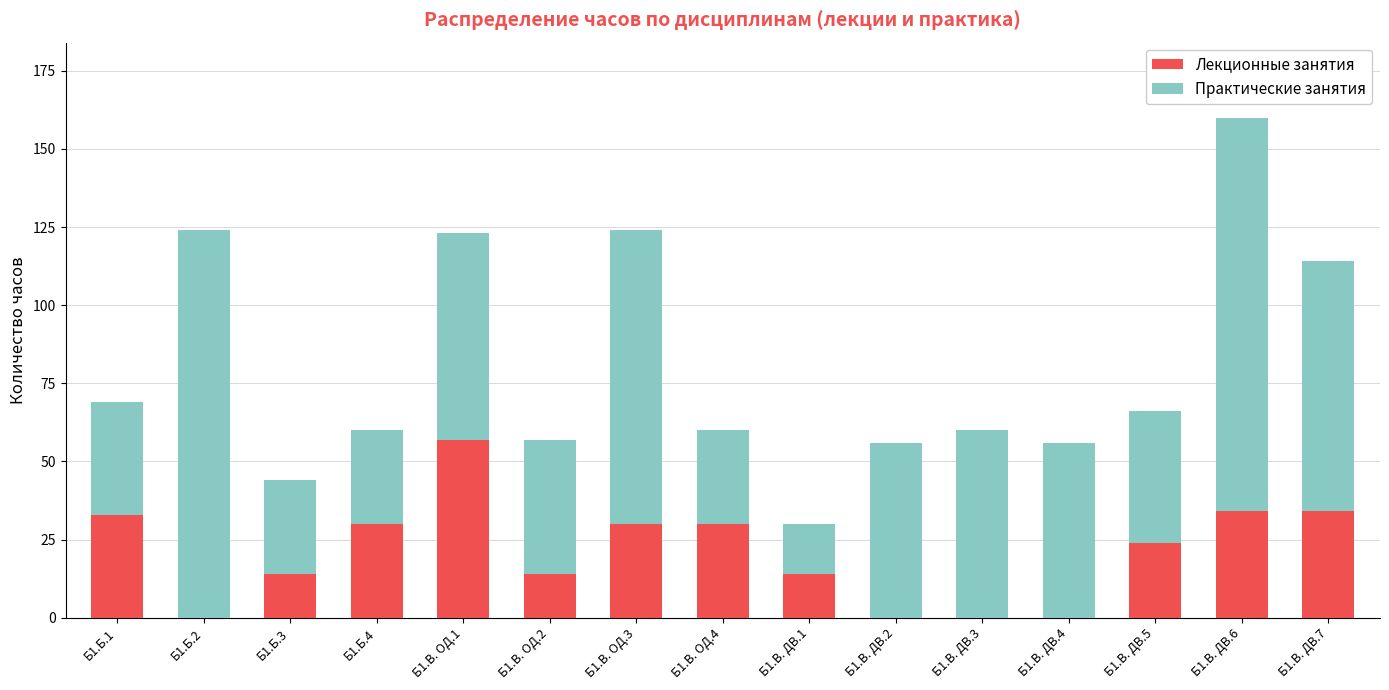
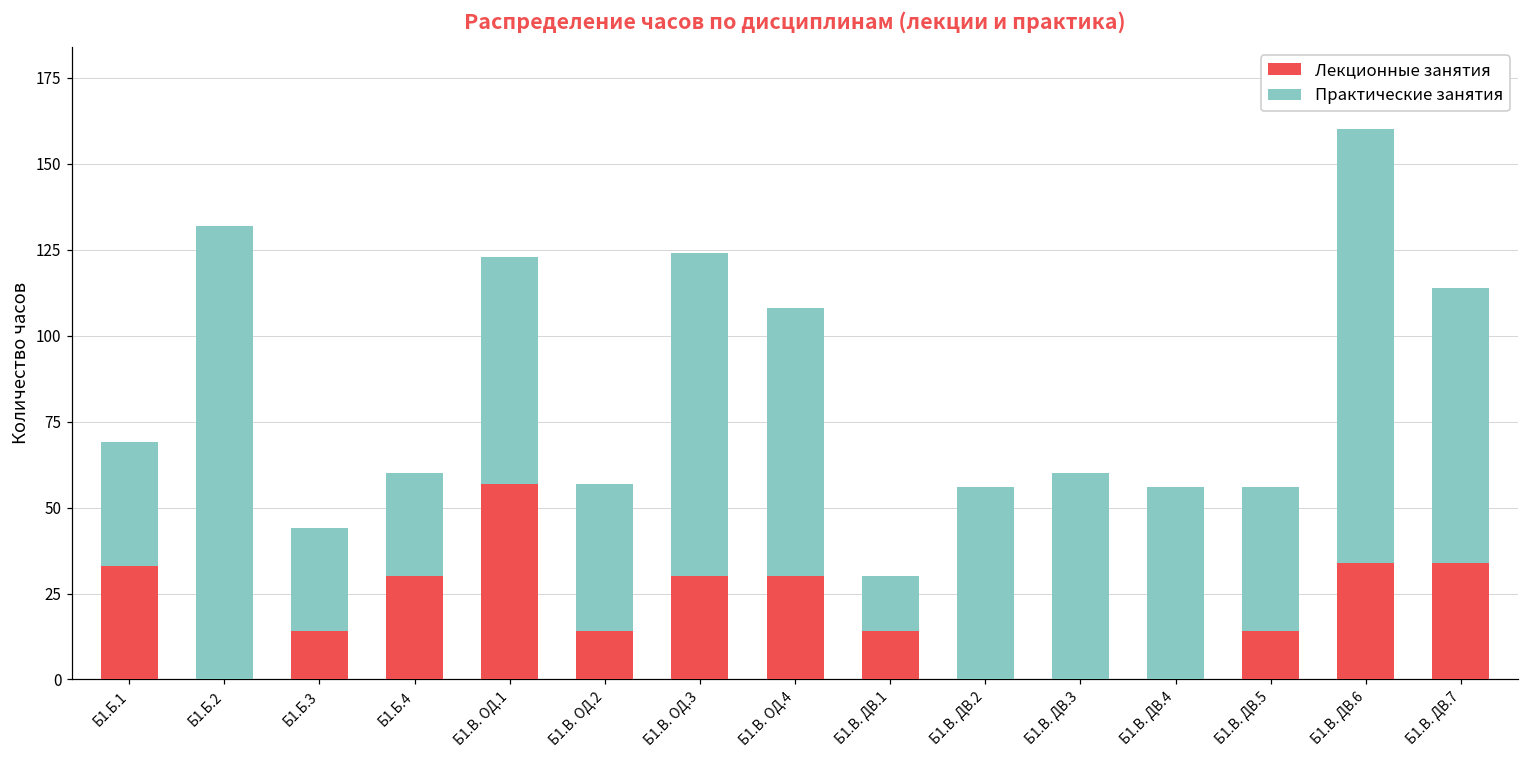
  {
    "Лекционные занятия": {
      "Б1.Б.1": 33,
      "Б1.Б.2": 0,
      "Б1.Б.3": 14,
      "Б1.Б.4": 30,
      "Б1.В. ОД.1": 57,
      "Б1.В. ОД.2": 14,
      "Б1.В. ОД.3": 30,
      "Б1.В. ОД.4": 30,
      "Б1.В. ДВ.1": 14,
      "Б1.В. ДВ.2": 0,
      "Б1.В. ДВ.3": 0,
      "Б1.В. ДВ.4": 0,
-     "Б1.В. ДВ.5": 24,
+     "Б1.В. ДВ.5": 14,
      "Б1.В. ДВ.6": 34,
      "Б1.В. ДВ.7": 34
    },
    "Практические занятия": {
      "Б1.Б.1": 36,
-     "Б1.Б.2": 124,
+     "Б1.Б.2": 132,
      "Б1.Б.3": 30,
      "Б1.Б.4": 30,
      "Б1.В. ОД.1": 66,
      "Б1.В. ОД.2": 43,
      "Б1.В. ОД.3": 94,
-     "Б1.В. ОД.4": 30,
+     "Б1.В. ОД.4": 78,
      "Б1.В. ДВ.1": 16,
      "Б1.В. ДВ.2": 56,
      "Б1.В. ДВ.3": 60,
      "Б1.В. ДВ.4": 56,
      "Б1.В. ДВ.5": 42,
      "Б1.В. ДВ.6": 126,
      "Б1.В. ДВ.7": 80
    }
  }
